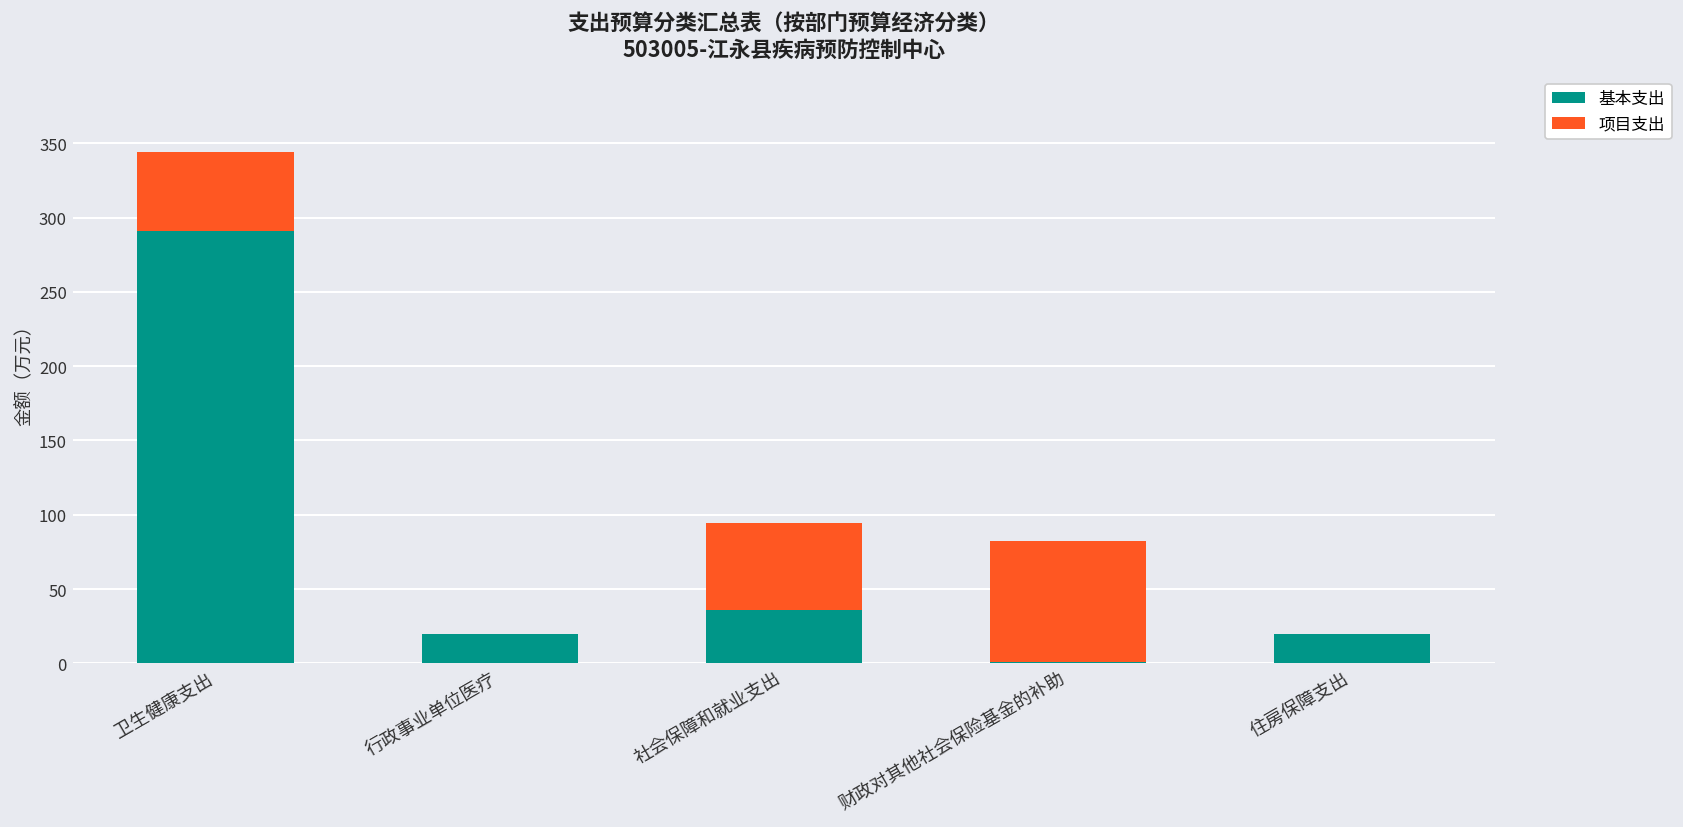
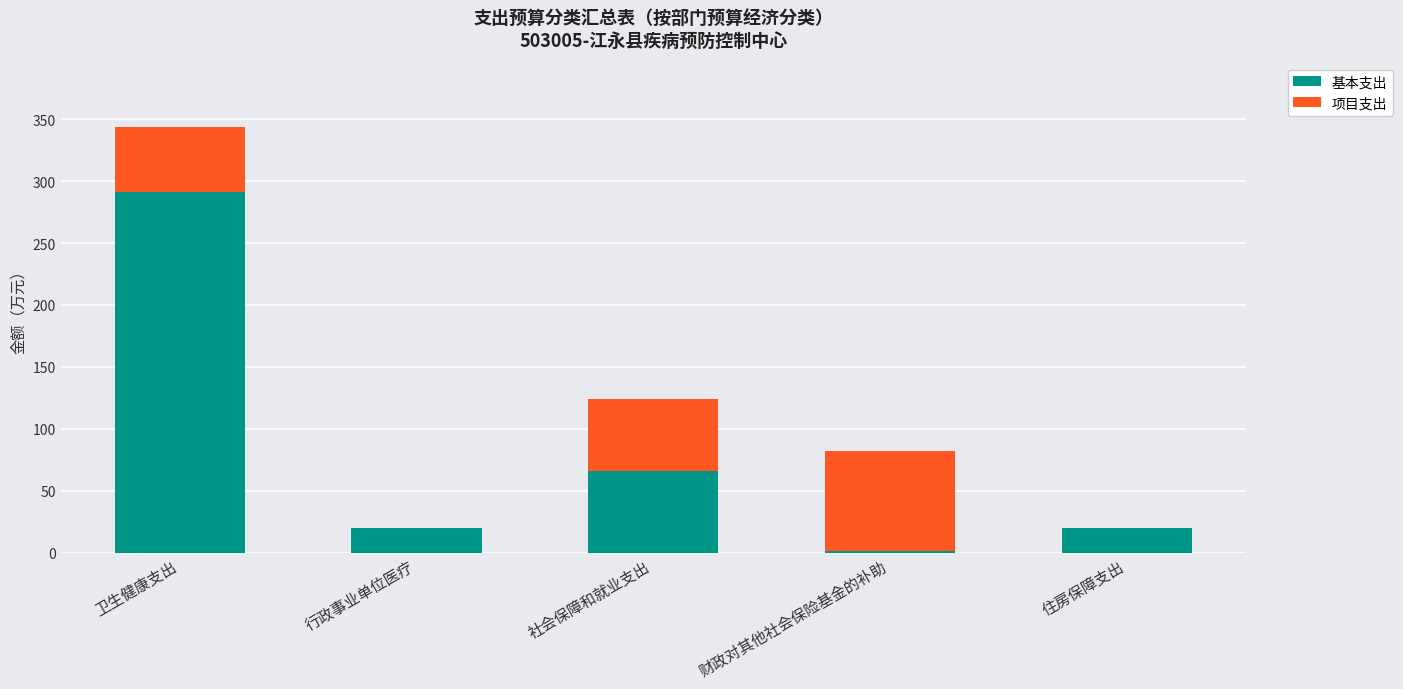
  {
    "基本支出": {
      "卫生健康支出": 291,
      "行政事业单位医疗": 20,
-     "社会保障和就业支出": 36,
+     "社会保障和就业支出": 66,
      "住房保障支出": 20
    },
    "项目支出": {
      "卫生健康支出": 53,
      "行政事业单位医疗": 0,
      "社会保障和就业支出": 58,
      "财政对其他社会保险基金的补助": 81,
      "住房保障支出": 0
    }
  }
